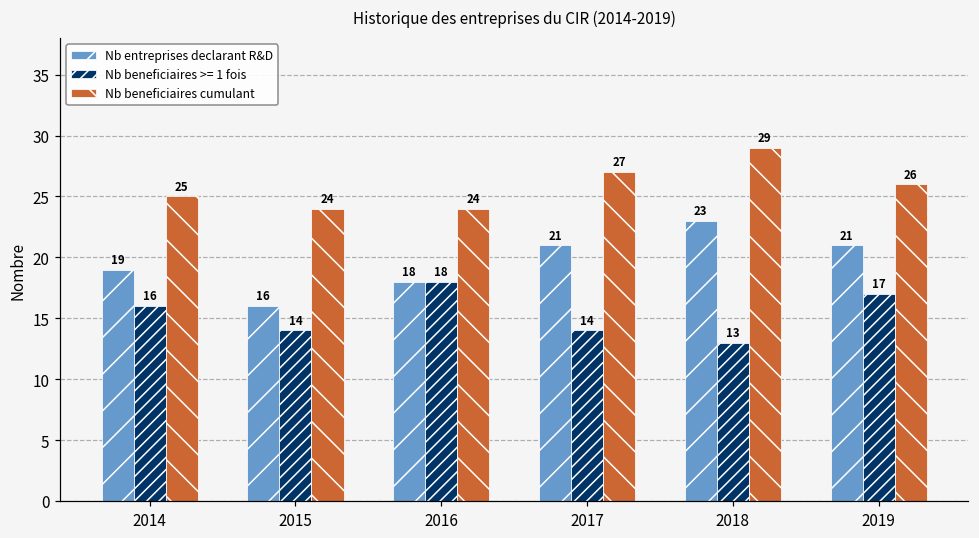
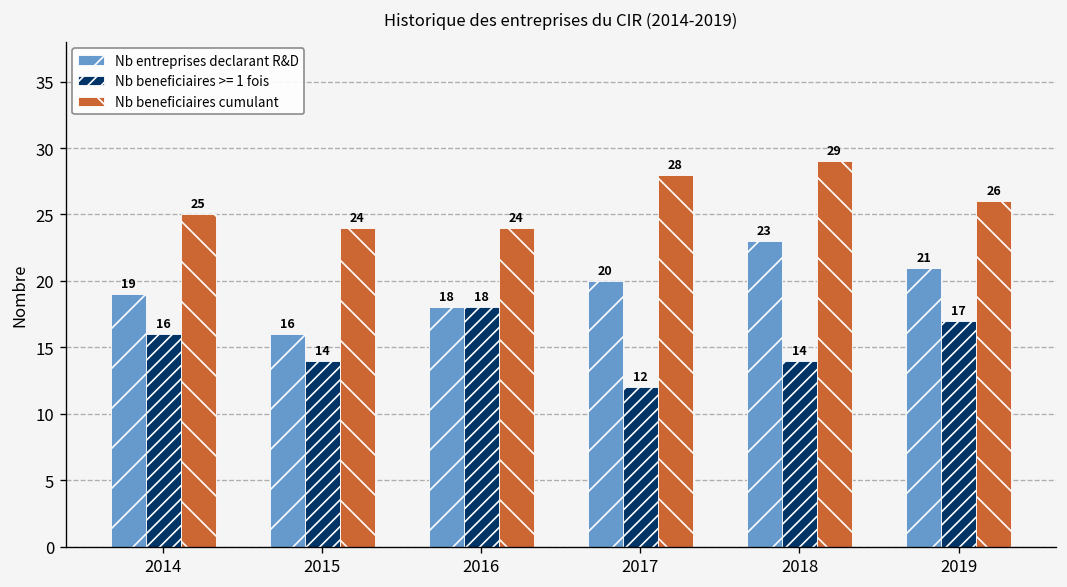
  {
    "Nb entreprises declarant R&D": {
      "2014": 19,
      "2015": 16,
      "2016": 18,
-     "2017": 21,
+     "2017": 20,
      "2018": 23,
      "2019": 21
    },
    "Nb beneficiaires >= 1 fois": {
      "2014": 16,
      "2015": 14,
      "2016": 18,
-     "2017": 14,
-     "2018": 13,
+     "2017": 12,
+     "2018": 14,
      "2019": 17
    },
    "Nb beneficiaires cumulant": {
      "2014": 25,
      "2015": 24,
      "2016": 24,
-     "2017": 27,
+     "2017": 28,
      "2018": 29,
      "2019": 26
    }
  }
